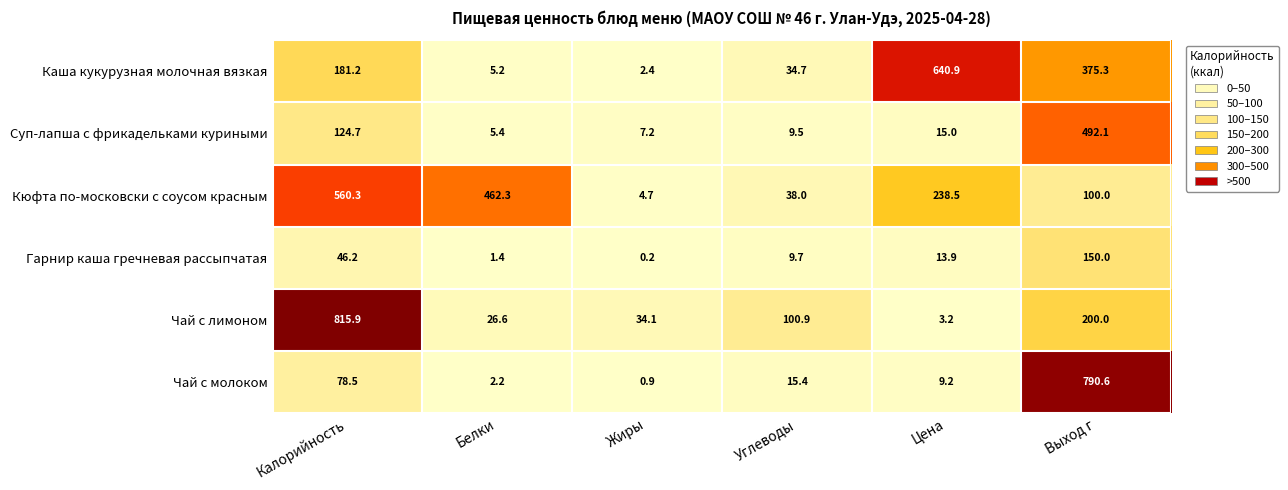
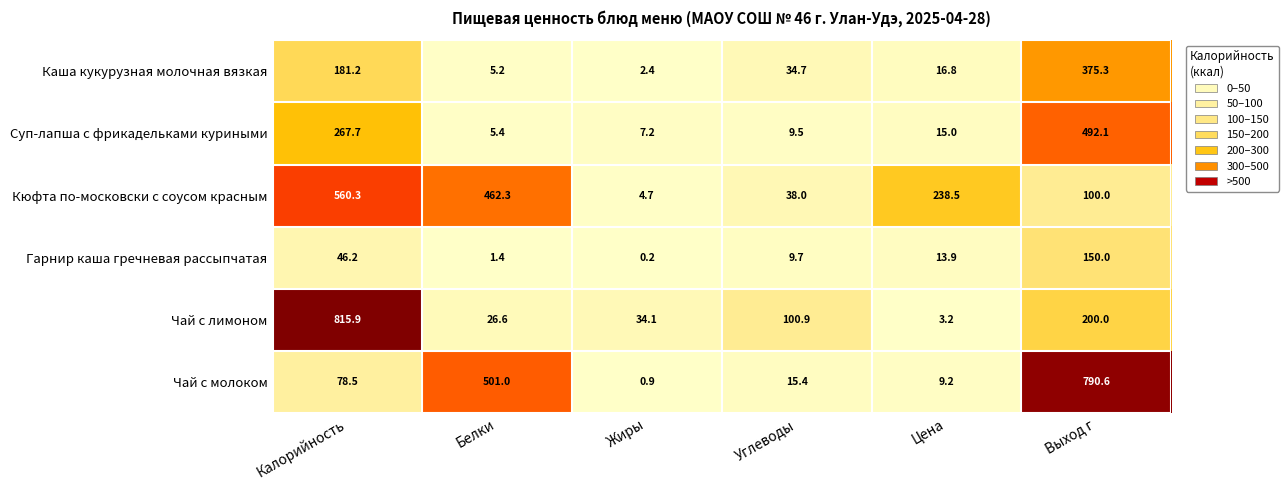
  {
    "Каша кукурузная молочная вязкая": {
      "Калорийность": 181.2,
      "Белки": 5.2,
      "Жиры": 2.4,
      "Углеводы": 34.7,
-     "Цена": 640.9,
+     "Цена": 16.8,
      "Выход г": 375.3
    },
    "Суп-лапша с фрикадельками куриными": {
-     "Калорийность": 124.7,
+     "Калорийность": 267.7,
      "Белки": 5.4,
      "Жиры": 7.2,
      "Углеводы": 9.5,
      "Цена": 15.0,
      "Выход г": 492.1
    },
    "Кюфта по-московски с соусом красным": {
      "Калорийность": 560.3,
      "Белки": 462.3,
      "Жиры": 4.7,
      "Углеводы": 38.0,
      "Цена": 238.5,
      "Выход г": 100.0
    },
    "Гарнир каша гречневая рассыпчатая": {
      "Калорийность": 46.2,
      "Белки": 1.4,
      "Жиры": 0.2,
      "Углеводы": 9.7,
      "Цена": 13.9,
      "Выход г": 150.0
    },
    "Чай с лимоном": {
      "Калорийность": 815.9,
      "Белки": 26.6,
      "Жиры": 34.1,
      "Углеводы": 100.9,
      "Цена": 3.2,
      "Выход г": 200.0
    },
    "Чай с молоком": {
      "Калорийность": 78.5,
-     "Белки": 2.2,
+     "Белки": 501.0,
      "Жиры": 0.9,
      "Углеводы": 15.4,
      "Цена": 9.2,
      "Выход г": 790.6
    }
  }
